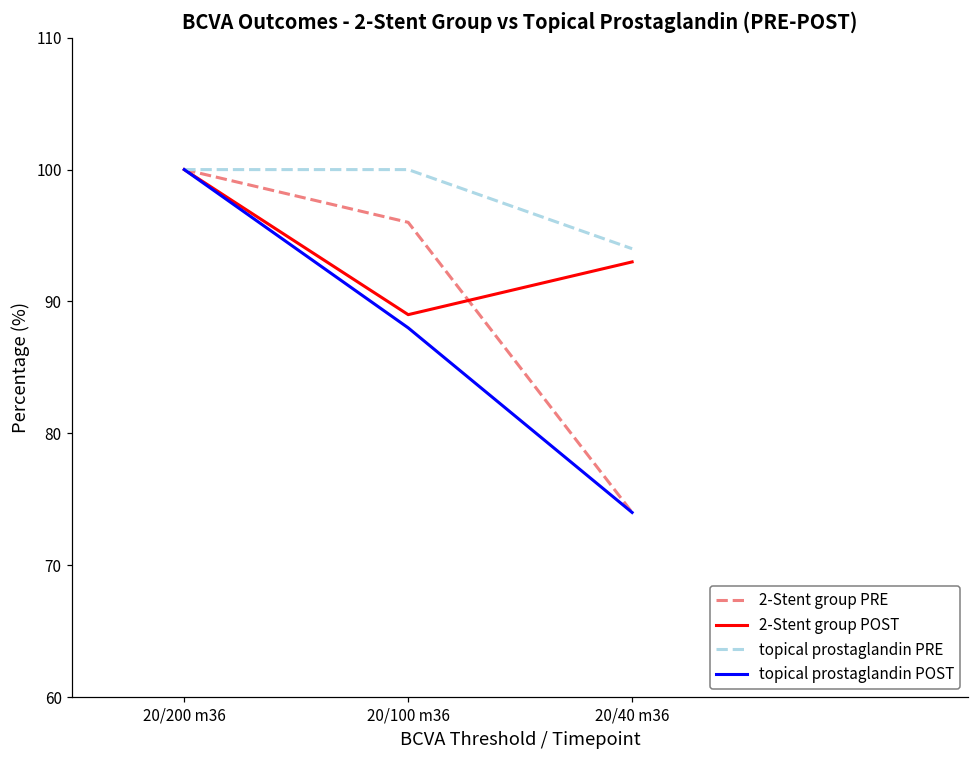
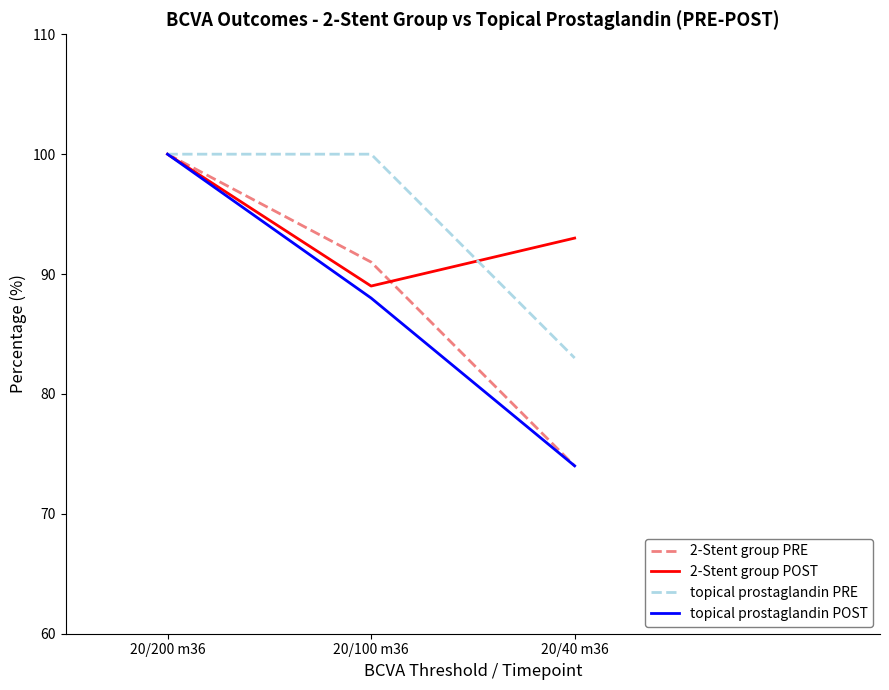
  {
    "2-Stent group PRE": {
-     "20/100 m36": 96
+     "20/100 m36": 91
    },
    "2-Stent group POST": {
      "20/100 m36": 89,
      "20/40 m36": 93
    },
    "topical prostaglandin PRE": {
      "20/100 m36": 100,
-     "20/40 m36": 94
+     "20/40 m36": 83
    },
    "topical prostaglandin POST": {
      "20/100 m36": 88
    }
  }
